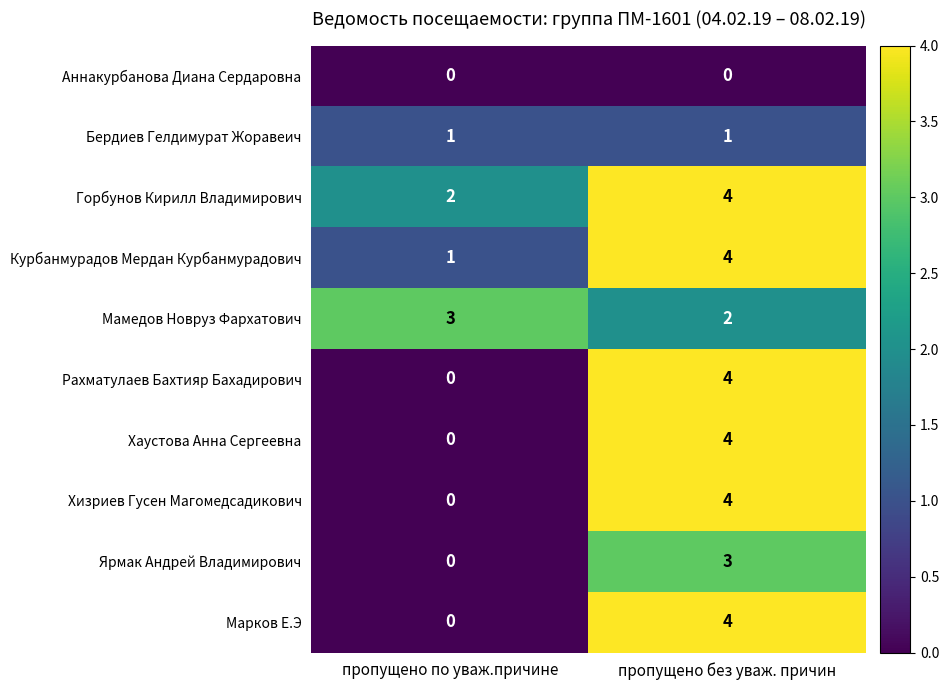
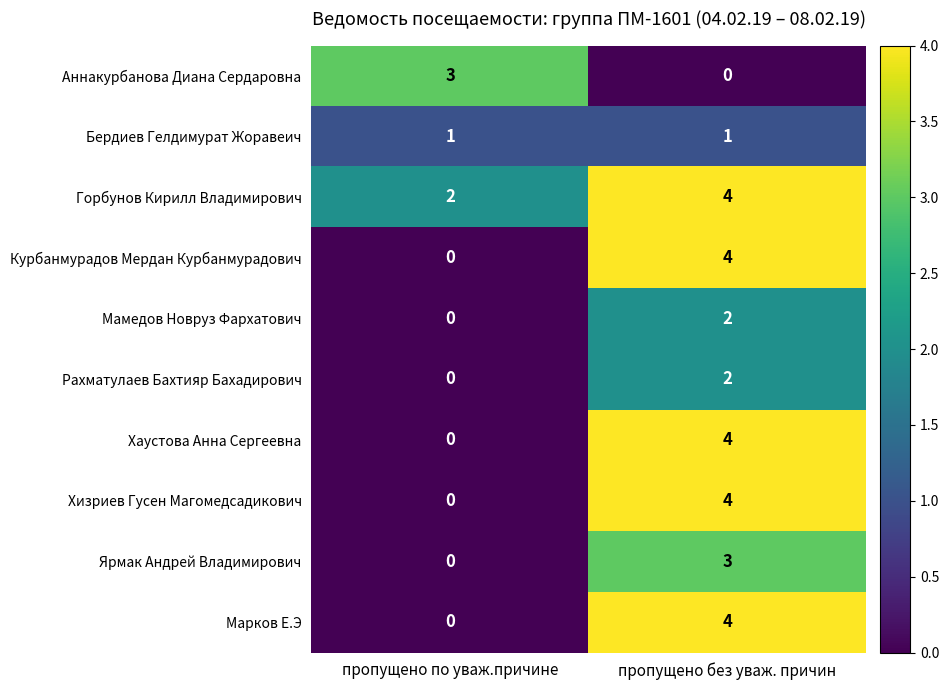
  {
    "Аннакурбанова Диана Сердаровна": {
-     "пропущено по уваж.причине": 0,
+     "пропущено по уваж.причине": 3,
      "пропущено без уваж. причин": 0
    },
    "Бердиев Гелдимурат Жоравеич": {
      "пропущено по уваж.причине": 1,
      "пропущено без уваж. причин": 1
    },
    "Горбунов Кирилл Владимирович": {
      "пропущено по уваж.причине": 2,
      "пропущено без уваж. причин": 4
    },
    "Курбанмурадов Мердан Курбанмурадович": {
-     "пропущено по уваж.причине": 1,
+     "пропущено по уваж.причине": 0,
      "пропущено без уваж. причин": 4
    },
    "Мамедов Новруз Фархатович": {
-     "пропущено по уваж.причине": 3,
+     "пропущено по уваж.причине": 0,
      "пропущено без уваж. причин": 2
    },
    "Рахматулаев Бахтияр Бахадирович": {
      "пропущено по уваж.причине": 0,
-     "пропущено без уваж. причин": 4
+     "пропущено без уваж. причин": 2
    },
    "Хаустова Анна Сергеевна": {
      "пропущено по уваж.причине": 0,
      "пропущено без уваж. причин": 4
    },
    "Хизриев Гусен Магомедсадикович": {
      "пропущено по уваж.причине": 0,
      "пропущено без уваж. причин": 4
    },
    "Ярмак Андрей Владимирович": {
      "пропущено по уваж.причине": 0,
      "пропущено без уваж. причин": 3
    },
    "Марков Е.Э": {
      "пропущено по уваж.причине": 0,
      "пропущено без уваж. причин": 4
    }
  }
